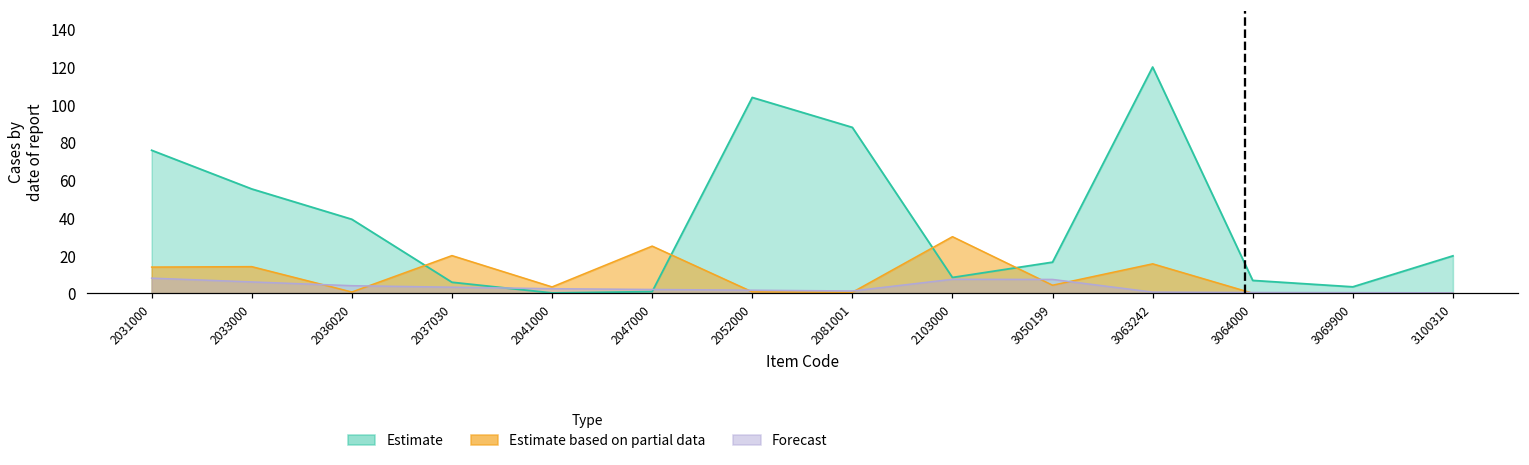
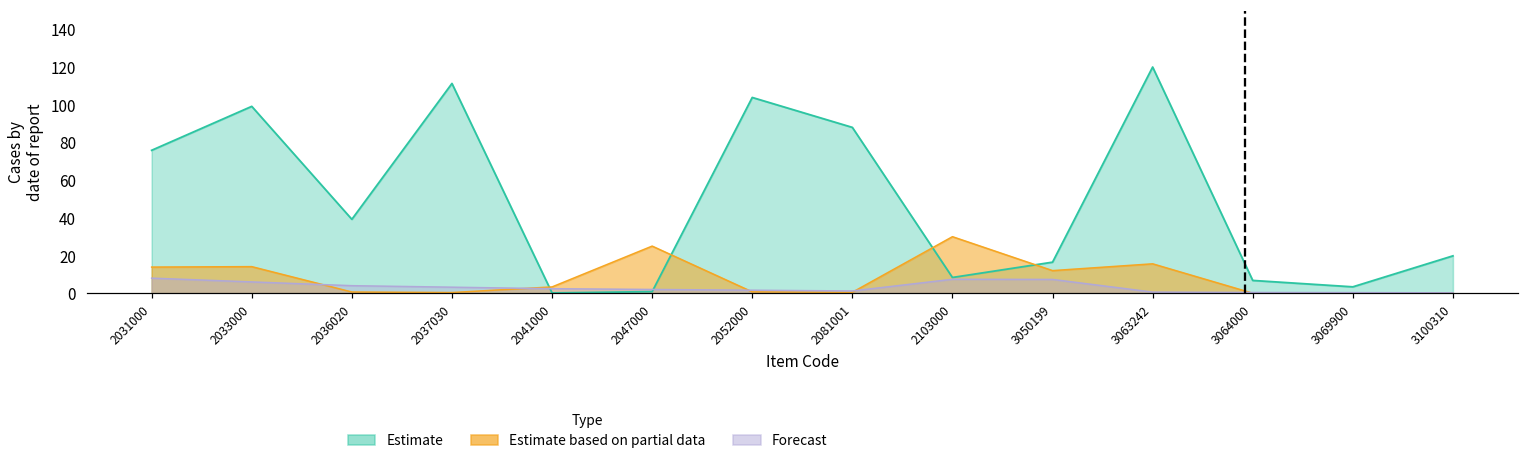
  {
    "Estimate": {
      "2031000": 76,
-     "2033000": 55,
+     "2033000": 99,
      "2036020": 39,
-     "2037030": 6,
+     "2037030": 111,
      "2041000": 0,
      "2052000": 104,
      "2081001": 88,
      "3050199": 16,
      "3063242": 120,
      "3064000": 7,
      "3069900": 3,
      "3100310": 20
    },
    "Estimate based on partial data": {
      "2031000": 14,
      "2033000": 14,
      "2036020": 1,
-     "2037030": 20,
+     "2037030": 0,
      "2047000": 25,
      "2103000": 30,
-     "3050199": 4,
+     "3050199": 12,
      "3063242": 16
    },
    "Forecast": {
      "2031000": 8,
      "2033000": 6,
      "2036020": 4,
      "2037030": 3,
      "3050199": 7,
      "3063242": 1
    }
  }
